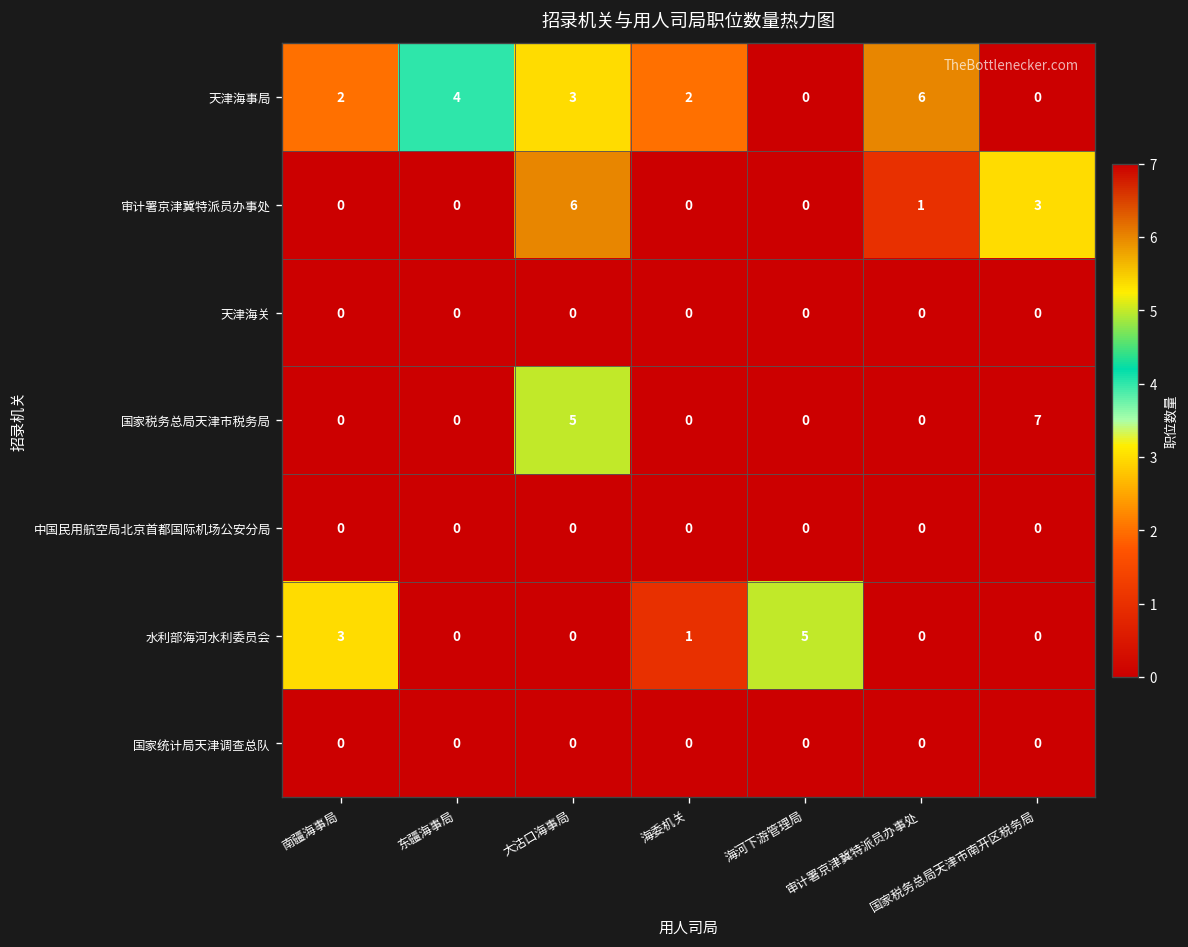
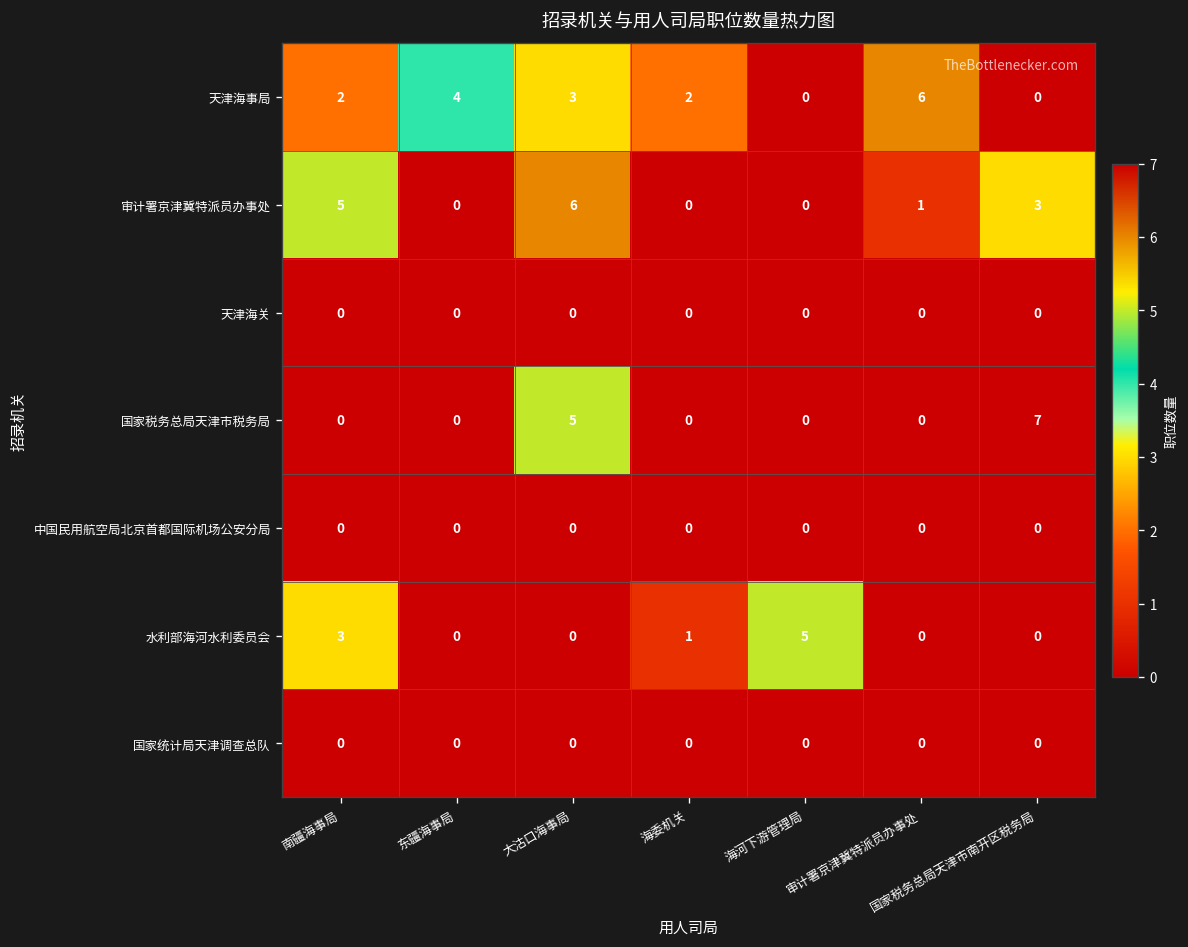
  {
    "天津海事局": {
      "南疆海事局": 2,
      "东疆海事局": 4,
      "大沽口海事局": 3,
      "海委机关": 2,
      "海河下游管理局": 0,
      "审计署京津冀特派员办事处": 6
    },
    "审计署京津冀特派员办事处": {
-     "南疆海事局": 0,
+     "南疆海事局": 5,
      "东疆海事局": 0,
      "大沽口海事局": 6,
      "海委机关": 0,
      "海河下游管理局": 0,
      "审计署京津冀特派员办事处": 1,
      "国家税务总局天津市南开区税务局": 3
    },
    "天津海关": {
      "南疆海事局": 0,
      "东疆海事局": 0,
      "大沽口海事局": 0,
      "海委机关": 0,
      "海河下游管理局": 0,
      "审计署京津冀特派员办事处": 0,
      "国家税务总局天津市南开区税务局": 0
    },
    "国家税务总局天津市税务局": {
      "南疆海事局": 0,
      "东疆海事局": 0,
      "大沽口海事局": 5,
      "海委机关": 0,
      "海河下游管理局": 0,
      "审计署京津冀特派员办事处": 0,
      "国家税务总局天津市南开区税务局": 7
    },
    "中国民用航空局北京首都国际机场公安分局": {
      "南疆海事局": 0,
      "东疆海事局": 0,
      "大沽口海事局": 0,
      "海委机关": 0,
      "海河下游管理局": 0,
      "审计署京津冀特派员办事处": 0,
      "国家税务总局天津市南开区税务局": 0
    },
    "水利部海河水利委员会": {
      "南疆海事局": 3,
      "东疆海事局": 0,
      "大沽口海事局": 0,
      "海委机关": 1,
      "海河下游管理局": 5,
      "审计署京津冀特派员办事处": 0,
      "国家税务总局天津市南开区税务局": 0
    },
    "国家统计局天津调查总队": {
      "南疆海事局": 0,
      "东疆海事局": 0,
      "大沽口海事局": 0,
      "海委机关": 0,
      "海河下游管理局": 0,
      "审计署京津冀特派员办事处": 0,
      "国家税务总局天津市南开区税务局": 0
    }
  }
